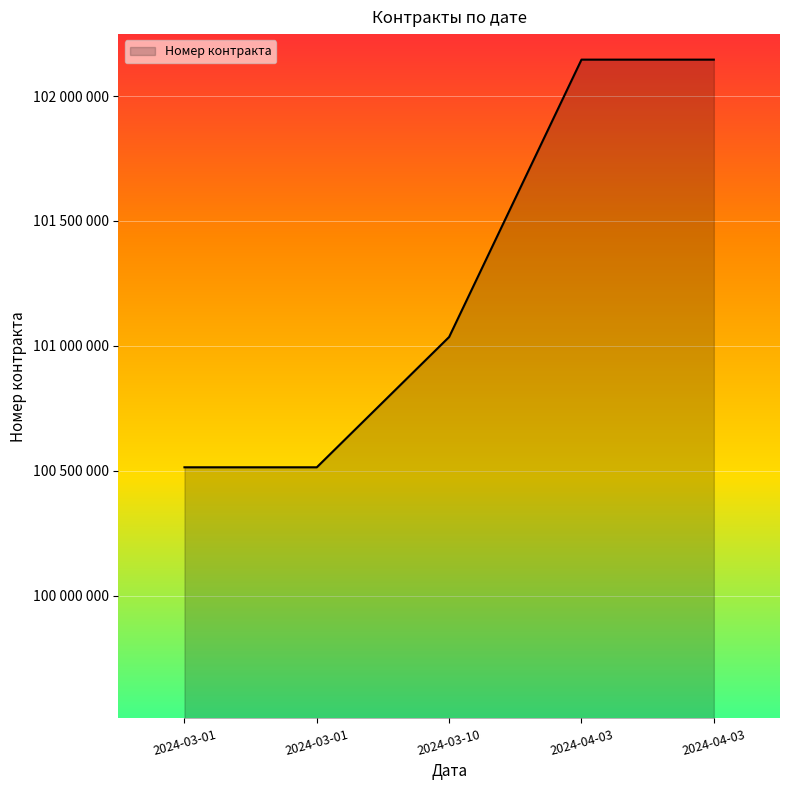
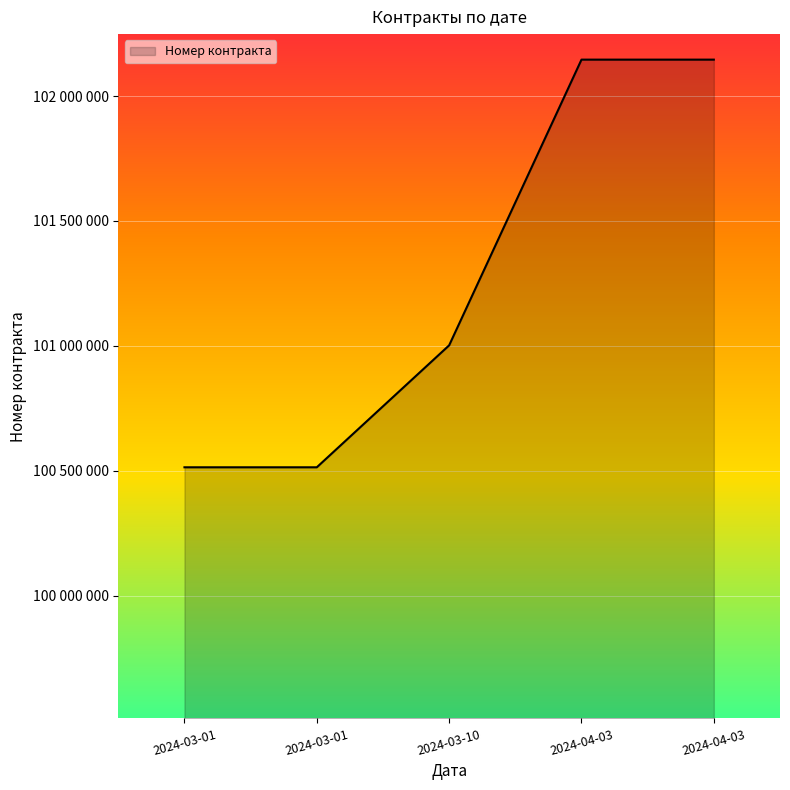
  {
-   "2024-03-10": 101040000
+   "2024-03-10": 101000000
  }
